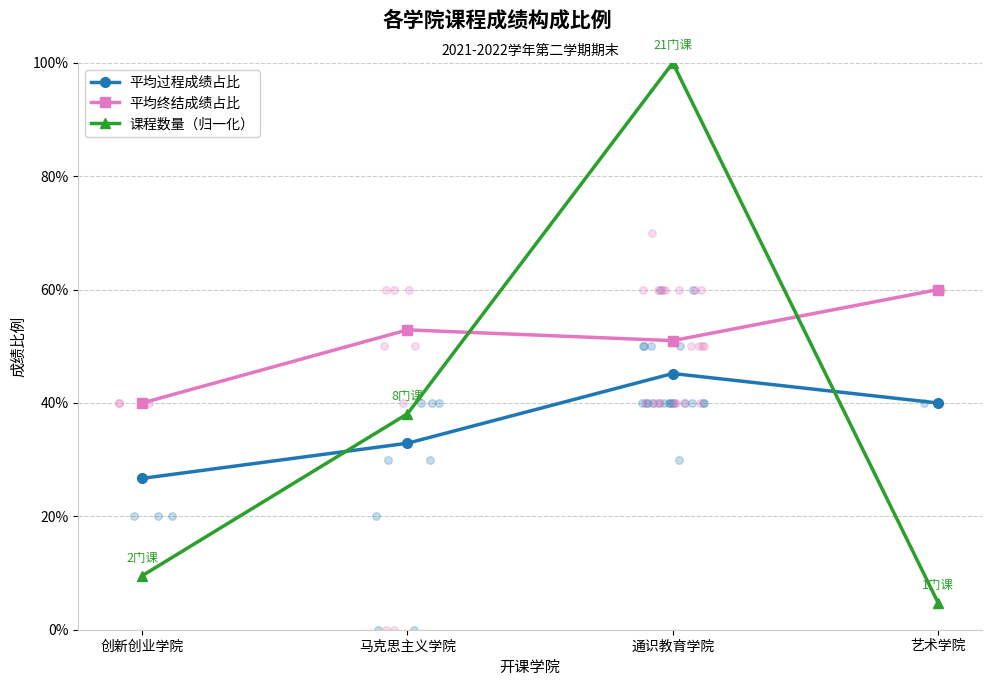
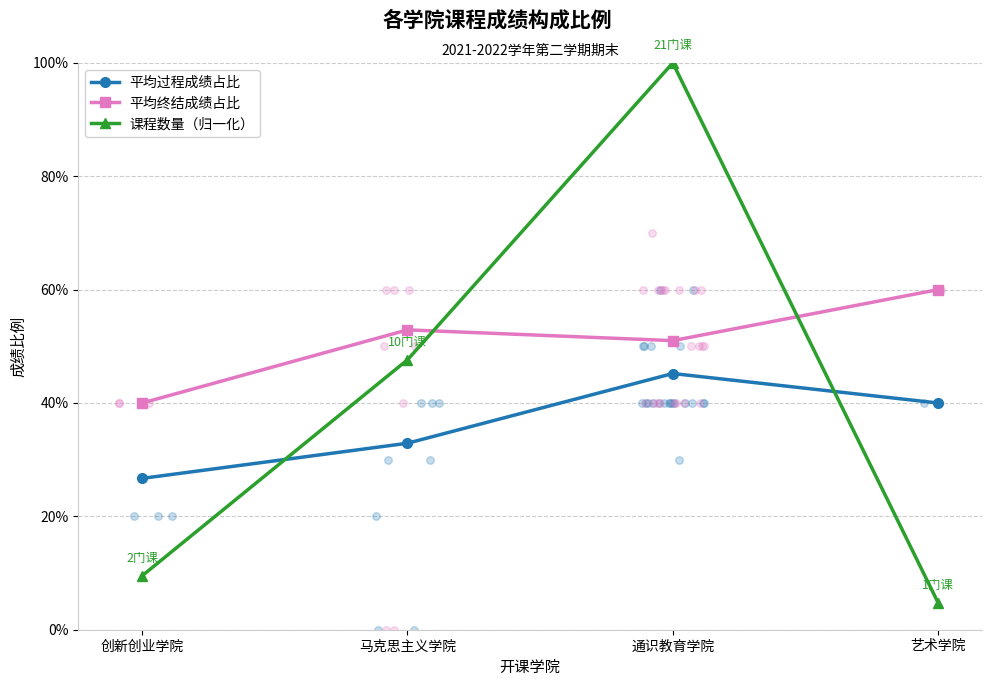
  {
    "课程数量（归一化）": {
-     "马克思主义学院": 8
+     "马克思主义学院": 10
    }
  }
